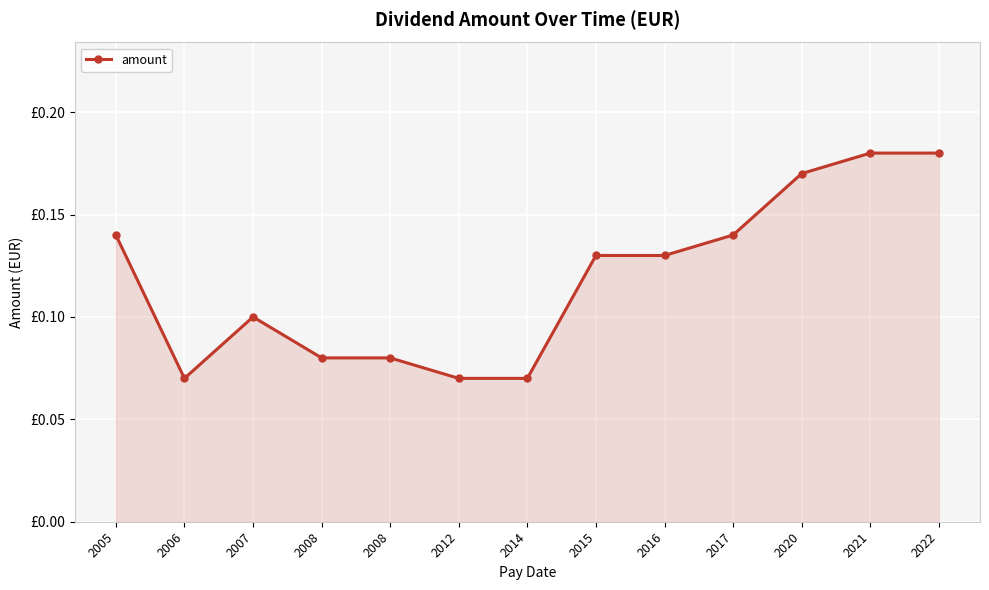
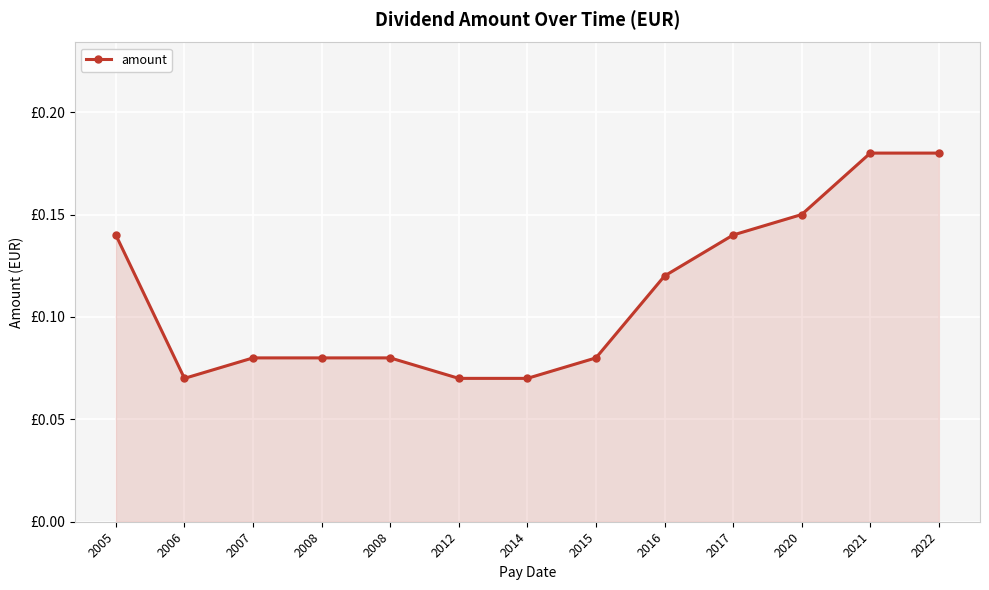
  {
    "2005": "£0.14",
    "2006": "£0.07",
-   "2007": "£0.10",
+   "2007": "£0.08",
    "2012": "£0.07",
    "2014": "£0.07",
-   "2015": "£0.13",
-   "2016": "£0.13",
+   "2015": "£0.08",
+   "2016": "£0.12",
    "2017": "£0.14",
-   "2020": "£0.17",
+   "2020": "£0.15",
    "2021": "£0.18",
    "2022": "£0.18"
  }
